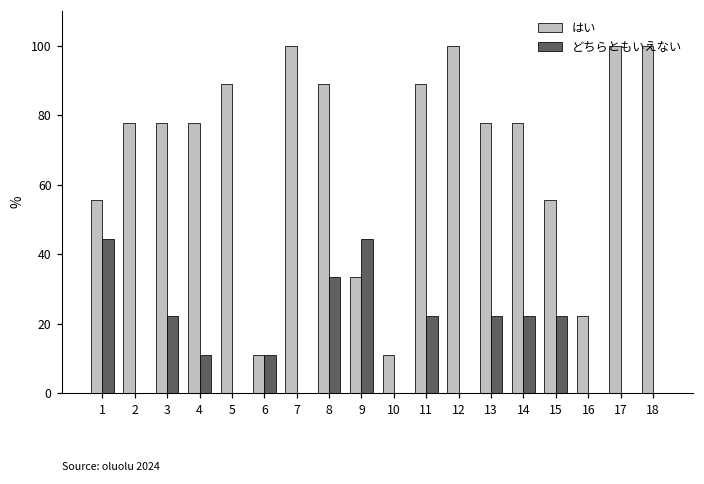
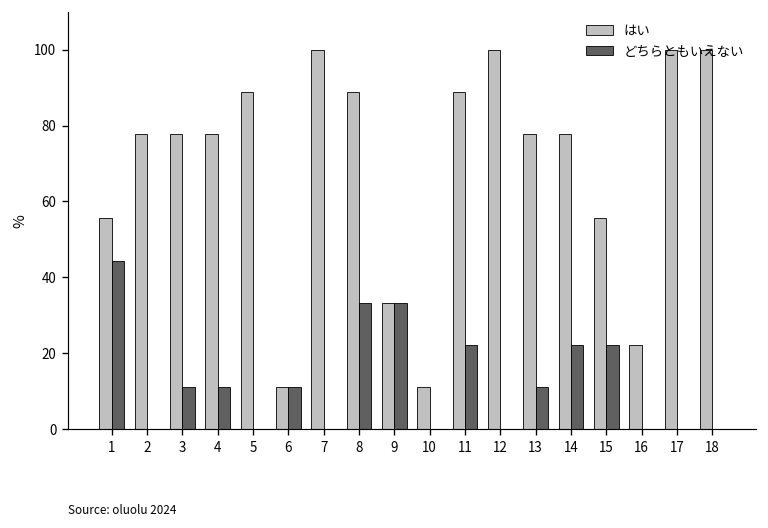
  {
    "はい": {
      "1": 56,
      "2": 78,
      "3": 78,
      "4": 78,
      "5": 89,
      "6": 11,
      "7": 100,
      "8": 89,
      "9": 33,
      "10": 11,
      "11": 89,
      "12": 100,
      "13": 78,
      "14": 78,
      "15": 56,
      "16": 22,
      "17": 100,
      "18": 100
    },
    "どちらともいえない": {
      "1": 44,
      "2": 0,
-     "3": 22,
+     "3": 11,
      "4": 11,
      "5": 0,
      "6": 11,
      "7": 0,
      "8": 33,
-     "9": 44,
+     "9": 33,
      "10": 0,
      "11": 22,
      "12": 0,
-     "13": 22,
+     "13": 11,
      "14": 22,
      "15": 22,
      "16": 0,
      "17": 0,
      "18": 0
    }
  }
